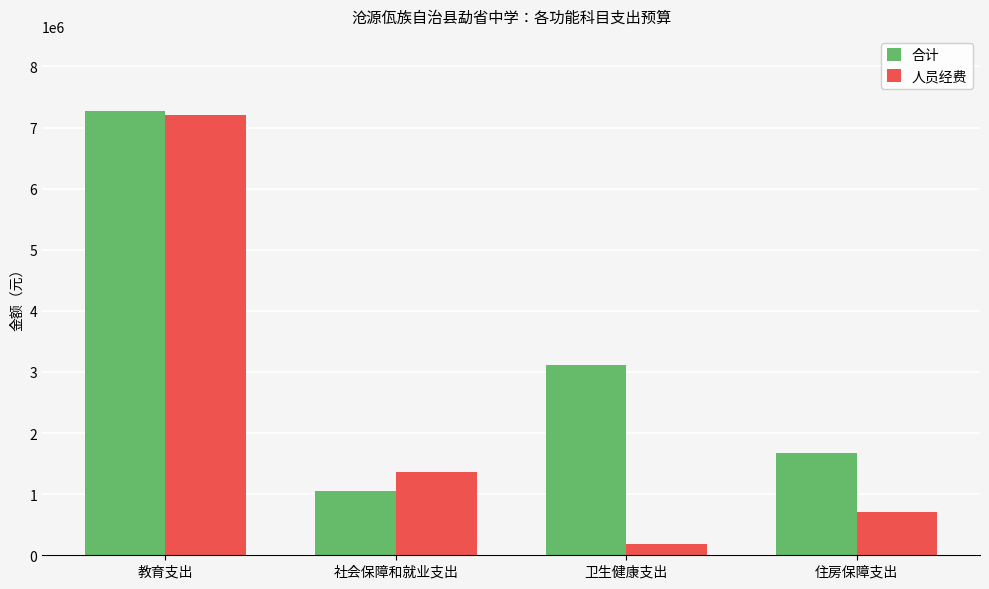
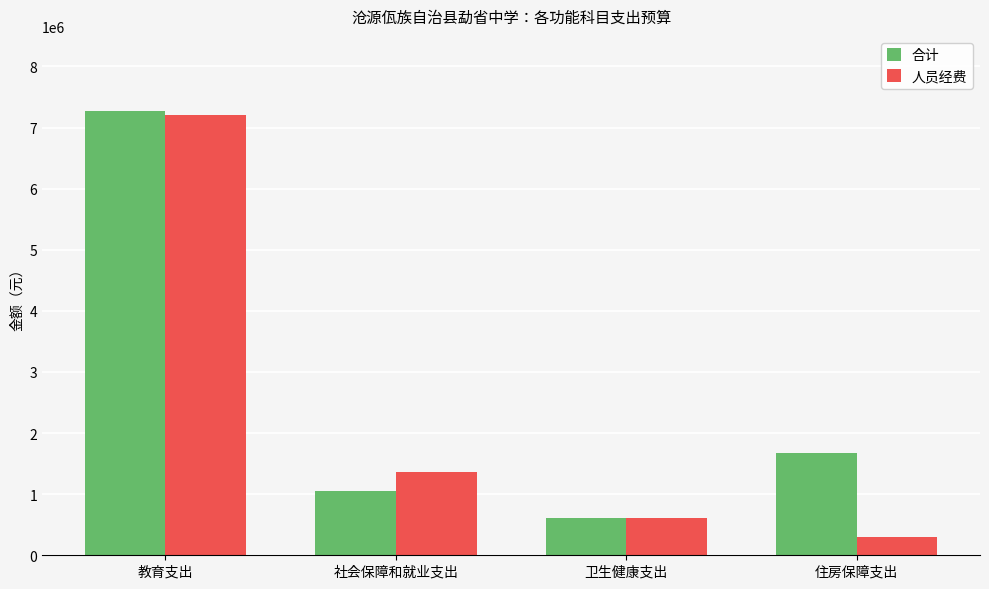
  {
    "合计": {
      "教育支出": 7300000,
      "社会保障和就业支出": 1100000,
-     "卫生健康支出": 3100000,
+     "卫生健康支出": 600000,
      "住房保障支出": 1700000
    },
    "人员经费": {
      "教育支出": 7200000,
      "社会保障和就业支出": 1400000,
-     "卫生健康支出": 200000,
-     "住房保障支出": 700000
+     "卫生健康支出": 600000,
+     "住房保障支出": 300000
    }
  }
